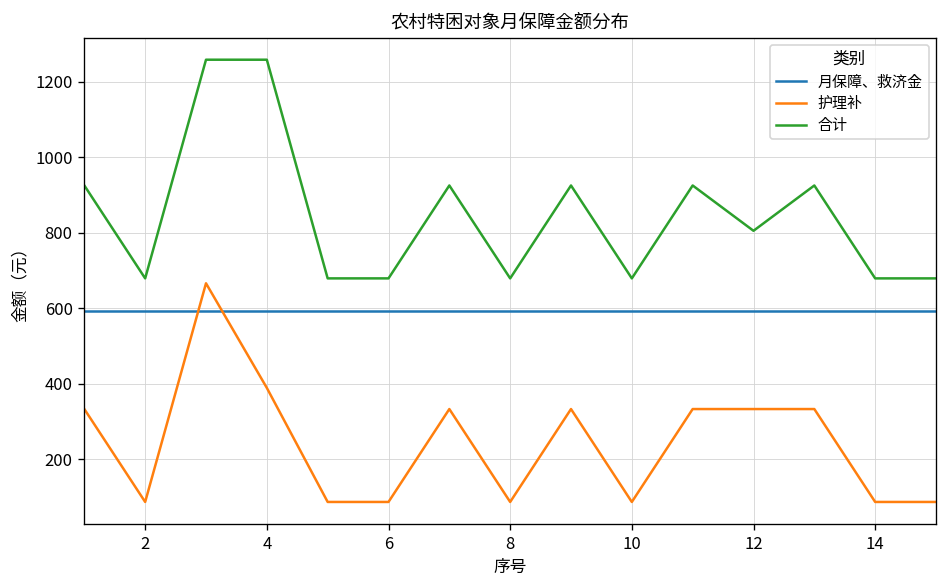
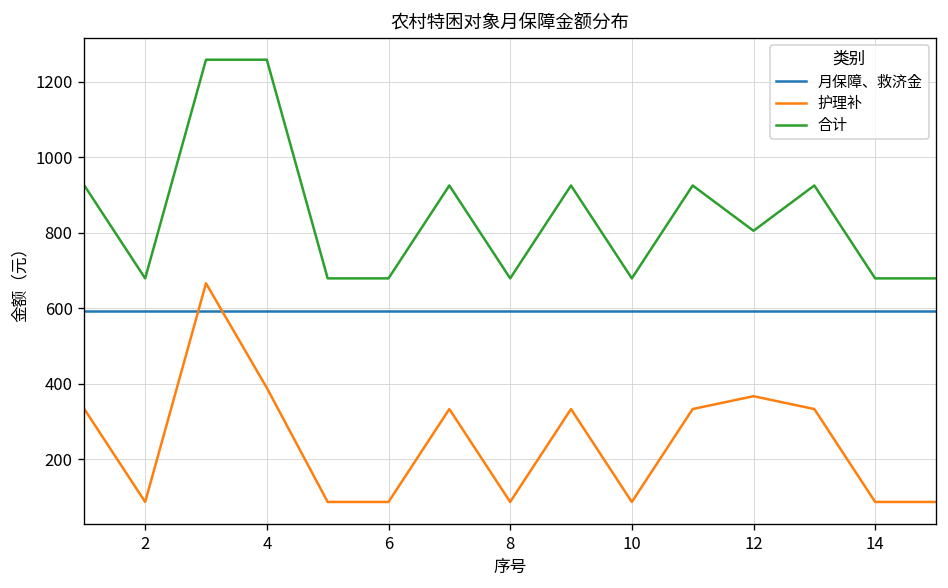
  {
    "月保障、救济金": {
      "2": 590,
      "4": 590,
      "6": 590,
      "8": 590,
      "10": 590,
      "12": 590,
      "14": 590
    },
    "护理补": {
      "2": 90,
      "4": 390,
      "6": 90,
      "8": 90,
      "10": 90,
-     "12": 330,
+     "12": 370,
      "14": 90
    },
    "合计": {
      "2": 680,
      "4": 1260,
      "6": 680,
      "8": 680,
      "10": 680,
      "12": 810,
      "14": 680
    }
  }
